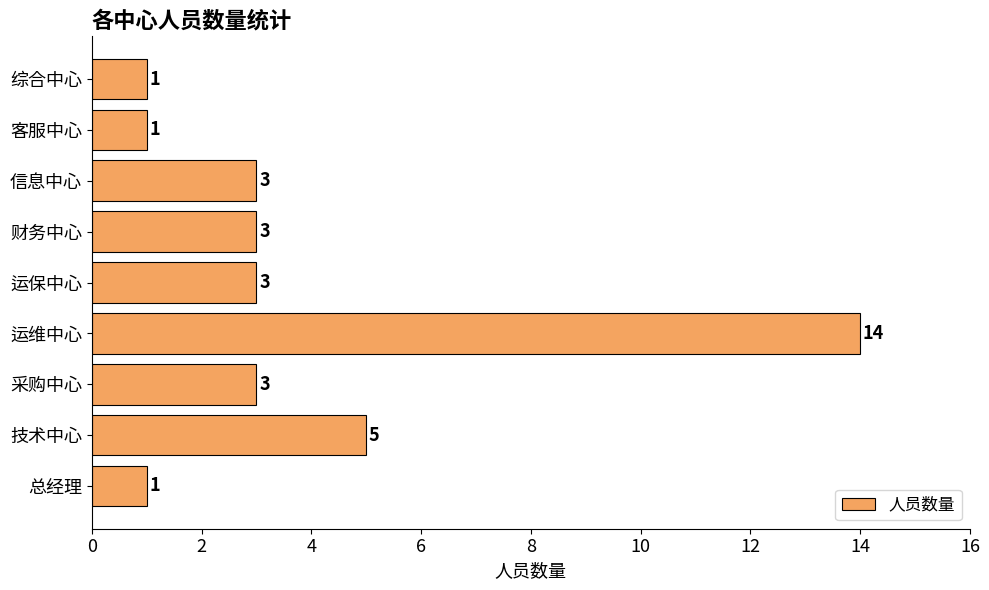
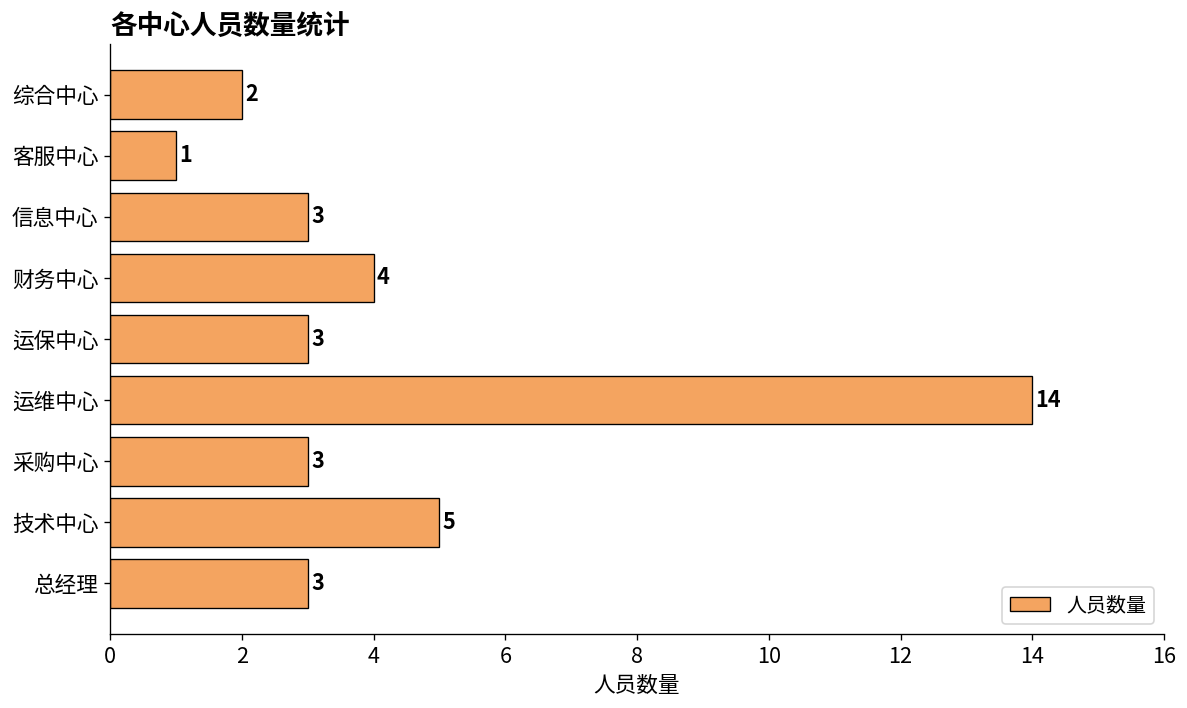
  {
-   "综合中心": 1,
+   "综合中心": 2,
    "客服中心": 1,
    "信息中心": 3,
-   "财务中心": 3,
+   "财务中心": 4,
    "运保中心": 3,
    "运维中心": 14,
    "采购中心": 3,
    "技术中心": 5,
-   "总经理": 1
+   "总经理": 3
  }
